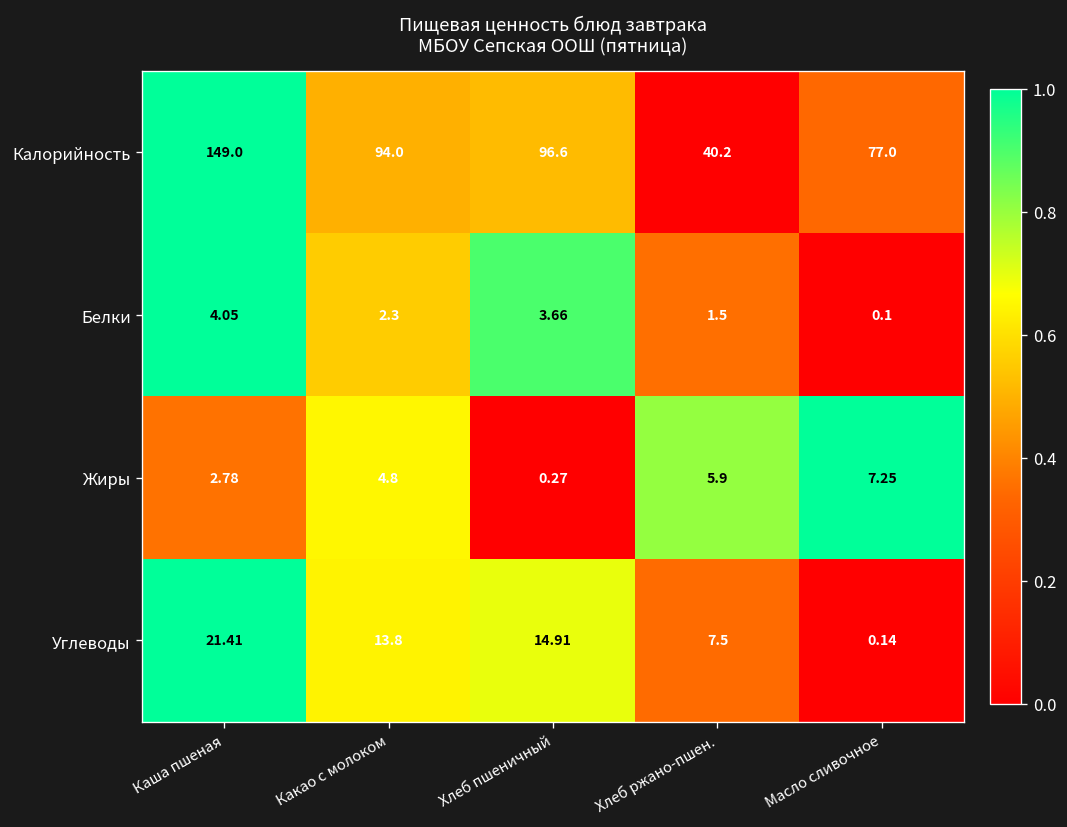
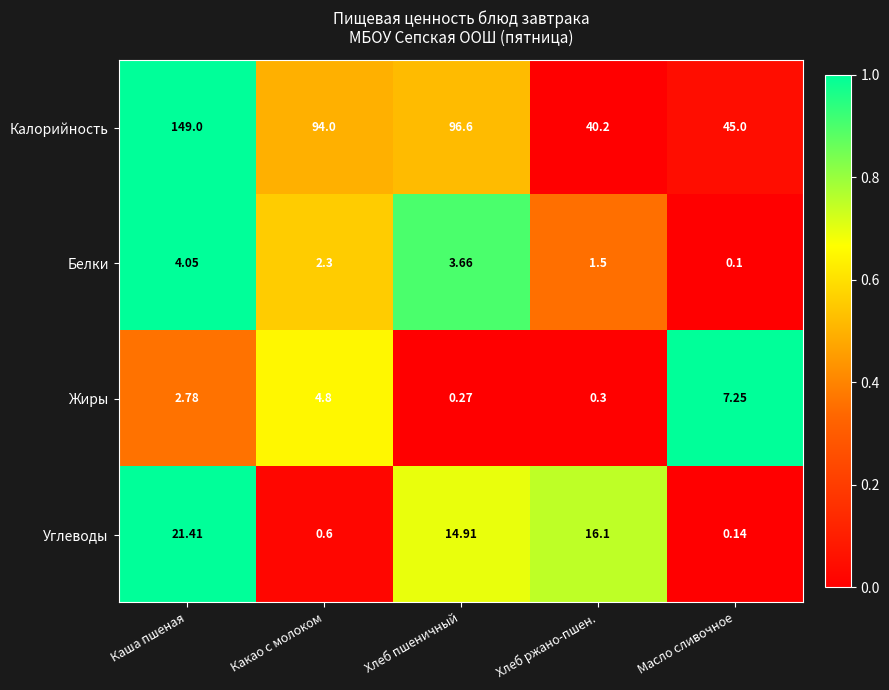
  {
    "Калорийность": {
      "Каша пшеная": 149.0,
      "Какао с молоком": 94.0,
      "Хлеб пшеничный": 96.6,
      "Хлеб ржано-пшен.": 40.2,
-     "Масло сливочное": 77.0
+     "Масло сливочное": 45.0
    },
    "Белки": {
      "Каша пшеная": 4.05,
      "Какао с молоком": 2.3,
      "Хлеб пшеничный": 3.66,
      "Хлеб ржано-пшен.": 1.5,
      "Масло сливочное": 0.1
    },
    "Жиры": {
      "Каша пшеная": 2.78,
      "Какао с молоком": 4.8,
      "Хлеб пшеничный": 0.27,
-     "Хлеб ржано-пшен.": 5.9,
+     "Хлеб ржано-пшен.": 0.3,
      "Масло сливочное": 7.25
    },
    "Углеводы": {
      "Каша пшеная": 21.41,
-     "Какао с молоком": 13.8,
+     "Какао с молоком": 0.6,
      "Хлеб пшеничный": 14.91,
-     "Хлеб ржано-пшен.": 7.5,
+     "Хлеб ржано-пшен.": 16.1,
      "Масло сливочное": 0.14
    }
  }
